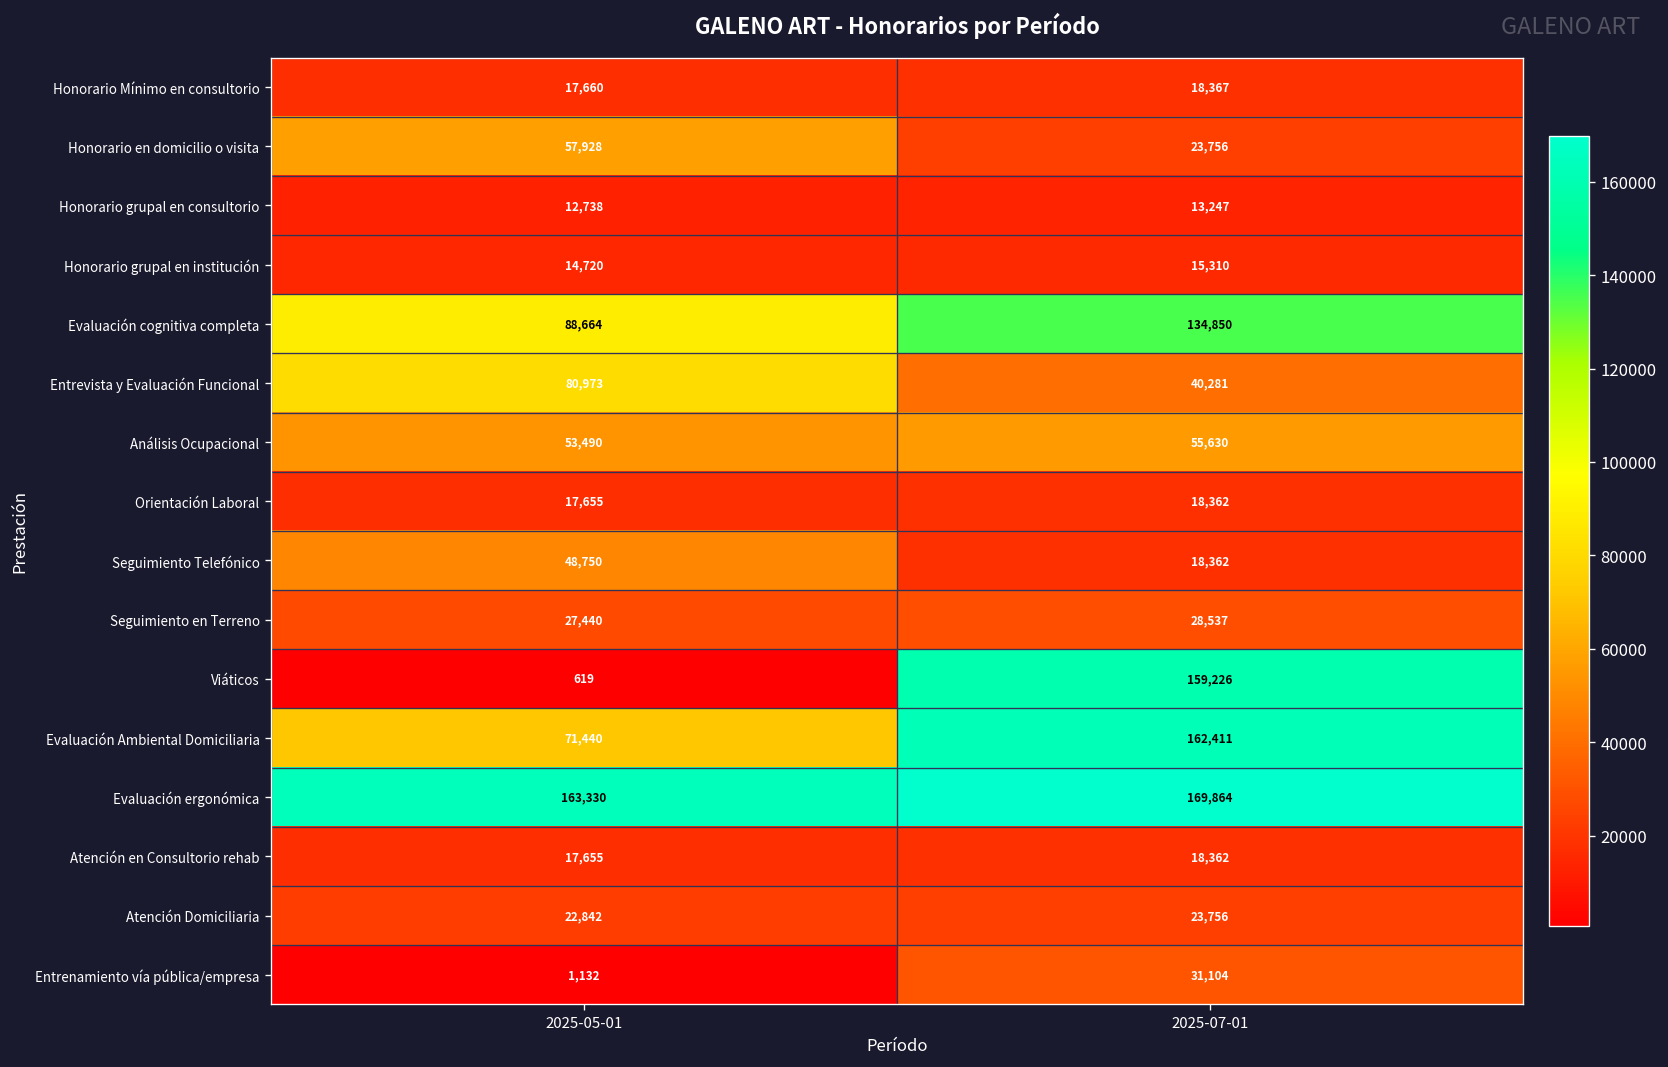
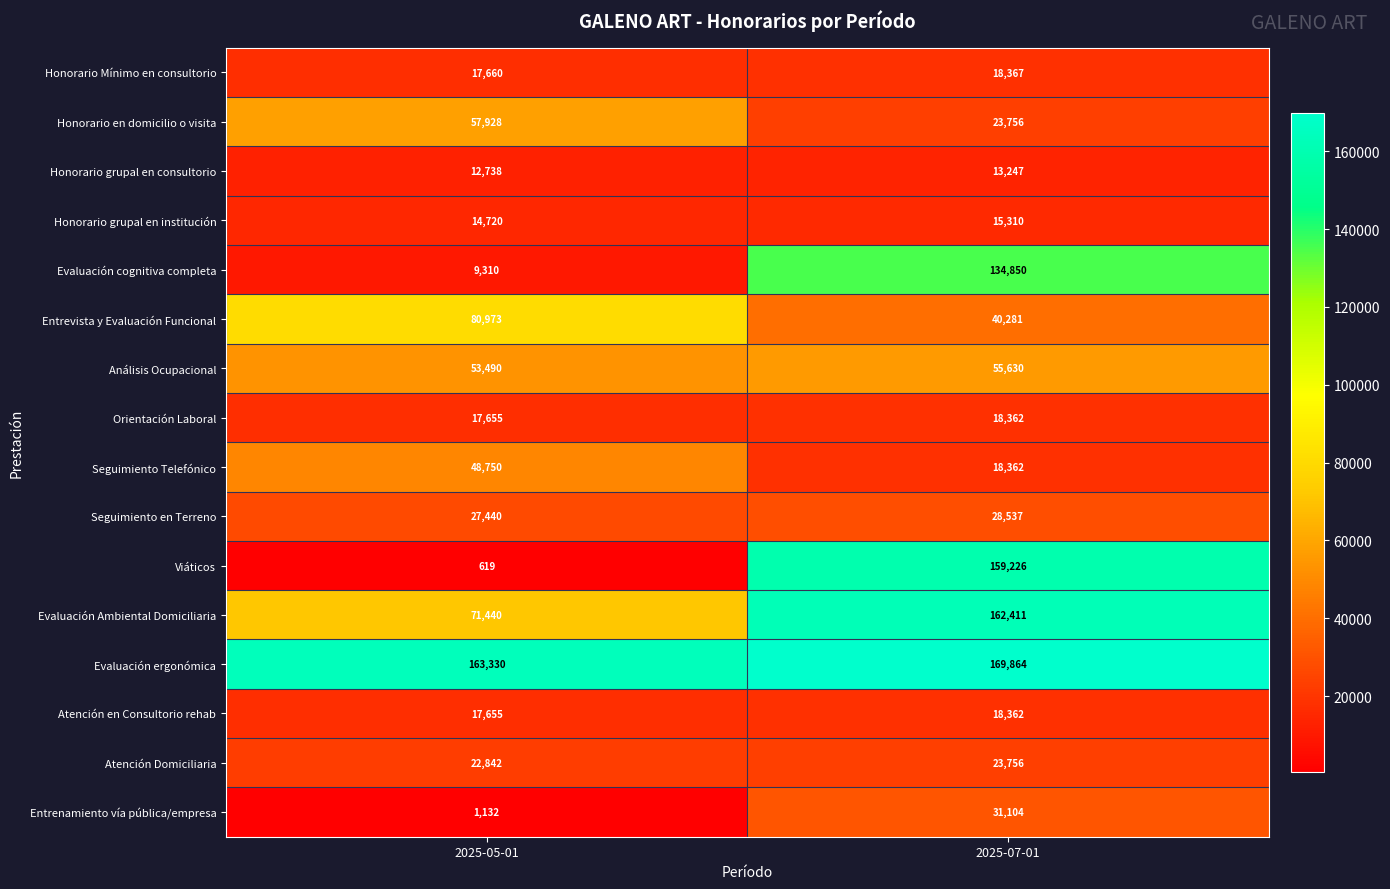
  {
    "Honorario Mínimo en consultorio": {
      "2025-05-01": "17,660",
      "2025-07-01": "18,367"
    },
    "Honorario en domicilio o visita": {
      "2025-05-01": "57,928",
      "2025-07-01": "23,756"
    },
    "Honorario grupal en consultorio": {
      "2025-05-01": "12,738",
      "2025-07-01": "13,247"
    },
    "Honorario grupal en institución": {
      "2025-05-01": "14,720",
      "2025-07-01": "15,310"
    },
    "Evaluación cognitiva completa": {
-     "2025-05-01": "88,664",
+     "2025-05-01": "9,310",
      "2025-07-01": "134,850"
    },
    "Entrevista y Evaluación Funcional": {
      "2025-05-01": "80,973",
      "2025-07-01": "40,281"
    },
    "Análisis Ocupacional": {
      "2025-05-01": "53,490",
      "2025-07-01": "55,630"
    },
    "Orientación Laboral": {
      "2025-05-01": "17,655",
      "2025-07-01": "18,362"
    },
    "Seguimiento Telefónico": {
      "2025-05-01": "48,750",
      "2025-07-01": "18,362"
    },
    "Seguimiento en Terreno": {
      "2025-05-01": "27,440",
      "2025-07-01": "28,537"
    },
    "Viáticos": {
      "2025-05-01": "619",
      "2025-07-01": "159,226"
    },
    "Evaluación Ambiental Domiciliaria": {
      "2025-05-01": "71,440",
      "2025-07-01": "162,411"
    },
    "Evaluación ergonómica": {
      "2025-05-01": "163,330",
      "2025-07-01": "169,864"
    },
    "Atención en Consultorio rehab": {
      "2025-05-01": "17,655",
      "2025-07-01": "18,362"
    },
    "Atención Domiciliaria": {
      "2025-05-01": "22,842",
      "2025-07-01": "23,756"
    },
    "Entrenamiento vía pública/empresa": {
      "2025-05-01": "1,132",
      "2025-07-01": "31,104"
    }
  }
